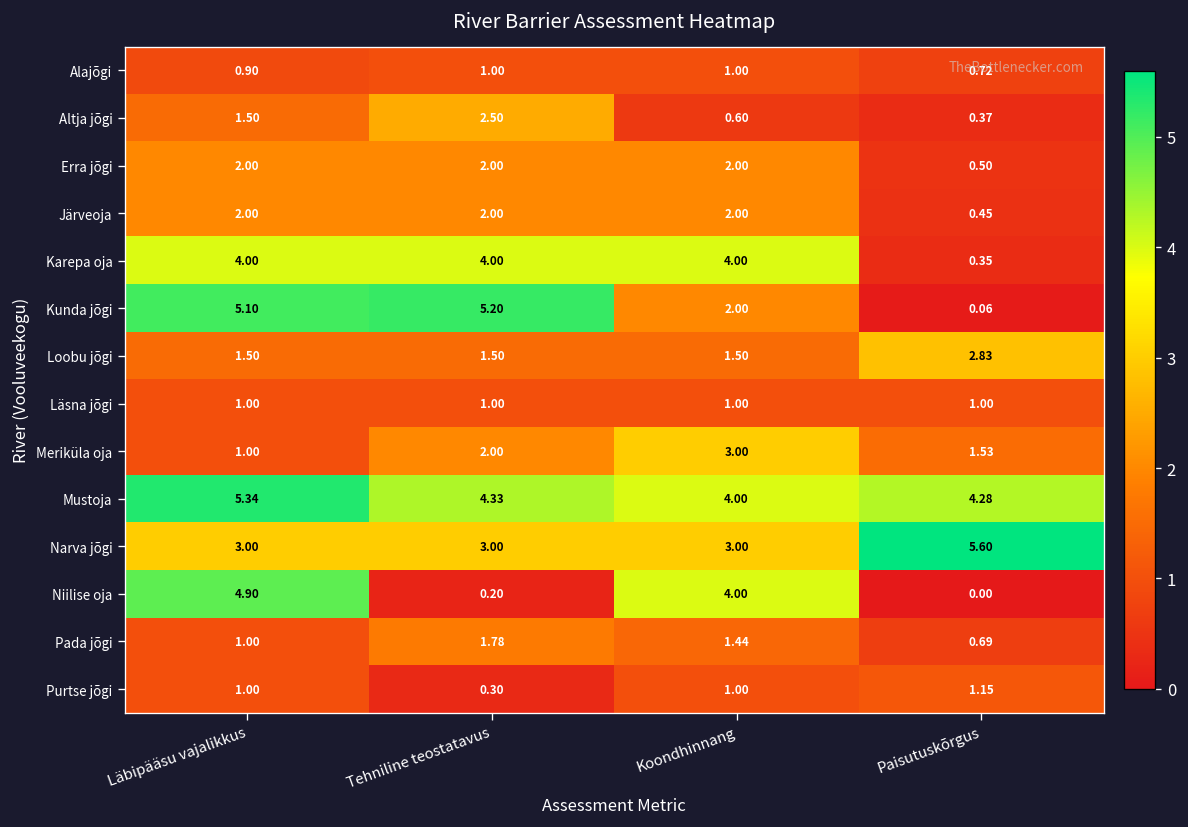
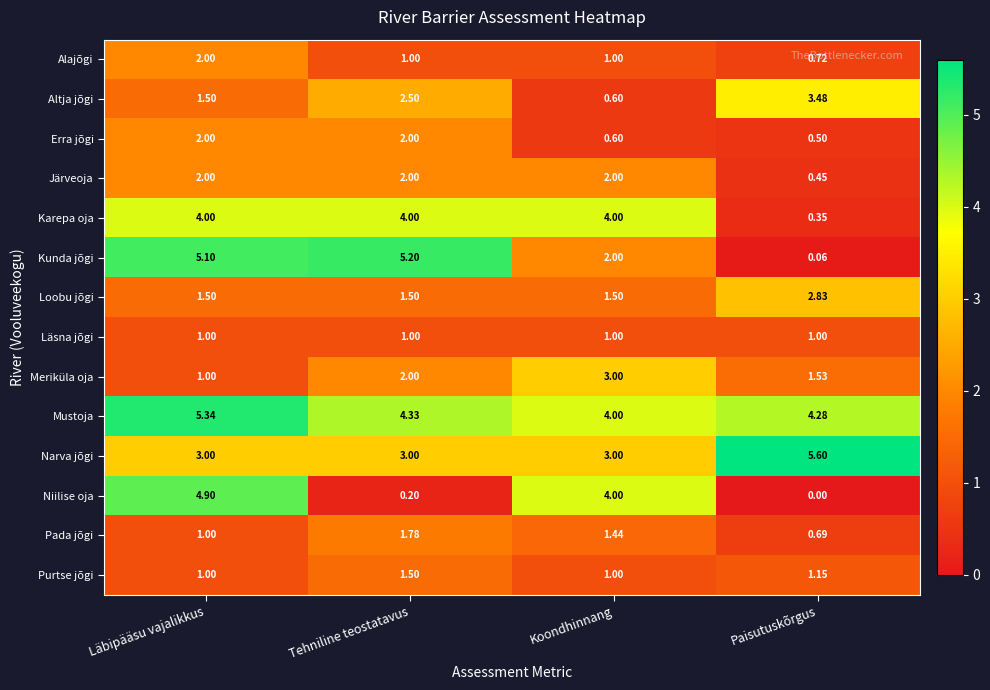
  {
    "Alajõgi": {
-     "Läbipääsu vajalikkus": 0.90,
+     "Läbipääsu vajalikkus": 2.00,
      "Tehniline teostatavus": 1.00,
      "Koondhinnang": 1.00
    },
    "Altja jõgi": {
      "Läbipääsu vajalikkus": 1.50,
      "Tehniline teostatavus": 2.50,
      "Koondhinnang": 0.60,
-     "Paisutuskõrgus": 0.37
+     "Paisutuskõrgus": 3.48
    },
    "Erra jõgi": {
      "Läbipääsu vajalikkus": 2.00,
      "Tehniline teostatavus": 2.00,
-     "Koondhinnang": 2.00,
+     "Koondhinnang": 0.60,
      "Paisutuskõrgus": 0.50
    },
    "Järveoja": {
      "Läbipääsu vajalikkus": 2.00,
      "Tehniline teostatavus": 2.00,
      "Koondhinnang": 2.00,
      "Paisutuskõrgus": 0.45
    },
    "Karepa oja": {
      "Läbipääsu vajalikkus": 4.00,
      "Tehniline teostatavus": 4.00,
      "Koondhinnang": 4.00,
      "Paisutuskõrgus": 0.35
    },
    "Kunda jõgi": {
      "Läbipääsu vajalikkus": 5.10,
      "Tehniline teostatavus": 5.20,
      "Koondhinnang": 2.00,
      "Paisutuskõrgus": 0.06
    },
    "Loobu jõgi": {
      "Läbipääsu vajalikkus": 1.50,
      "Tehniline teostatavus": 1.50,
      "Koondhinnang": 1.50,
      "Paisutuskõrgus": 2.83
    },
    "Läsna jõgi": {
      "Läbipääsu vajalikkus": 1.00,
      "Tehniline teostatavus": 1.00,
      "Koondhinnang": 1.00,
      "Paisutuskõrgus": 1.00
    },
    "Meriküla oja": {
      "Läbipääsu vajalikkus": 1.00,
      "Tehniline teostatavus": 2.00,
      "Koondhinnang": 3.00,
      "Paisutuskõrgus": 1.53
    },
    "Mustoja": {
      "Läbipääsu vajalikkus": 5.34,
      "Tehniline teostatavus": 4.33,
      "Koondhinnang": 4.00,
      "Paisutuskõrgus": 4.28
    },
    "Narva jõgi": {
      "Läbipääsu vajalikkus": 3.00,
      "Tehniline teostatavus": 3.00,
      "Koondhinnang": 3.00,
      "Paisutuskõrgus": 5.60
    },
    "Niilise oja": {
      "Läbipääsu vajalikkus": 4.90,
      "Tehniline teostatavus": 0.20,
      "Koondhinnang": 4.00,
      "Paisutuskõrgus": 0.00
    },
    "Pada jõgi": {
      "Läbipääsu vajalikkus": 1.00,
      "Tehniline teostatavus": 1.78,
      "Koondhinnang": 1.44,
      "Paisutuskõrgus": 0.69
    },
    "Purtse jõgi": {
      "Läbipääsu vajalikkus": 1.00,
-     "Tehniline teostatavus": 0.30,
+     "Tehniline teostatavus": 1.50,
      "Koondhinnang": 1.00,
      "Paisutuskõrgus": 1.15
    }
  }
